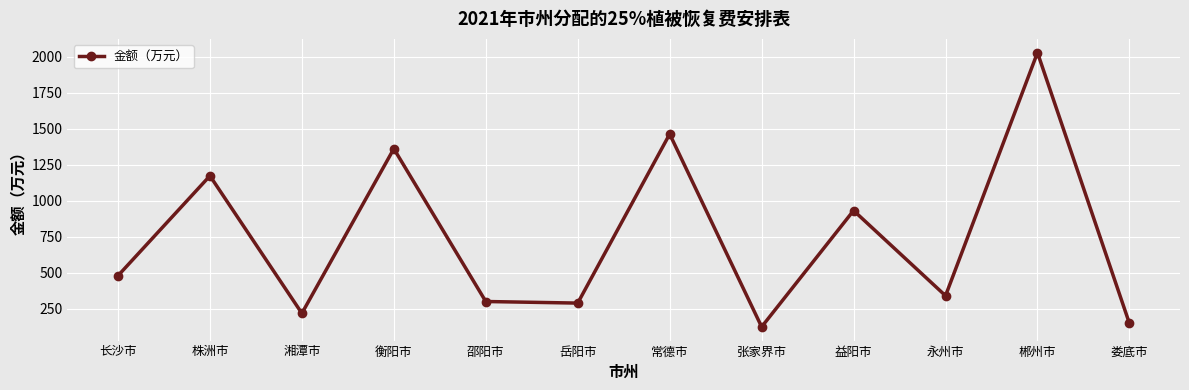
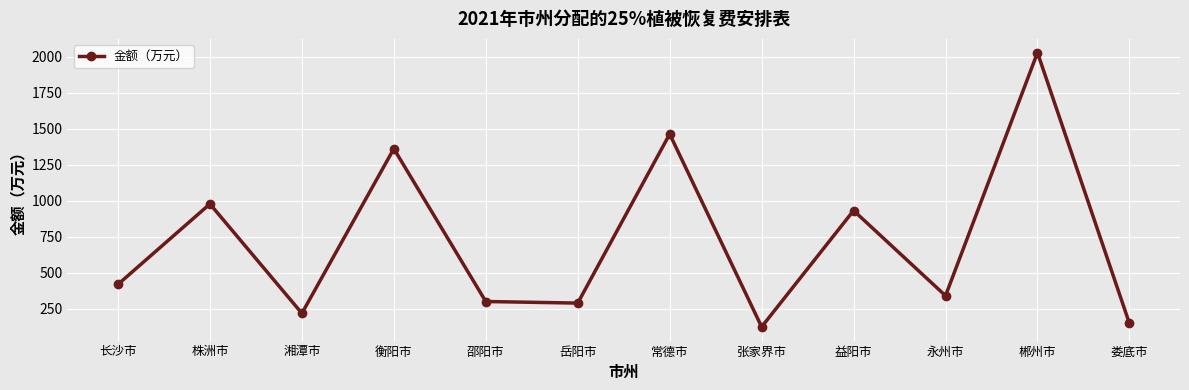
  {
-   "长沙市": 480,
-   "株洲市": 1170,
+   "长沙市": 420,
+   "株洲市": 980,
    "湘潭市": 220,
    "衡阳市": 1360,
    "邵阳市": 300,
    "岳阳市": 290,
    "常德市": 1460,
    "张家界市": 130,
    "益阳市": 930,
    "永州市": 340,
    "郴州市": 2030,
    "娄底市": 150
  }
